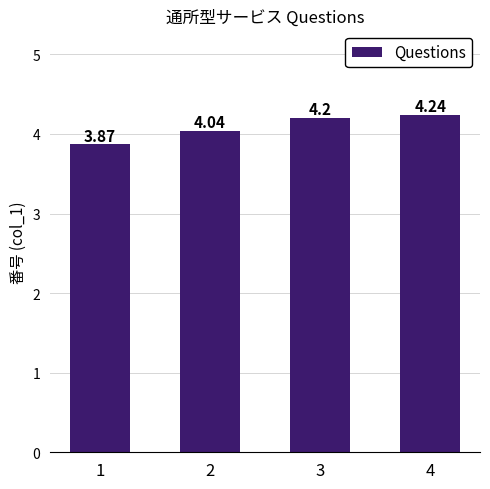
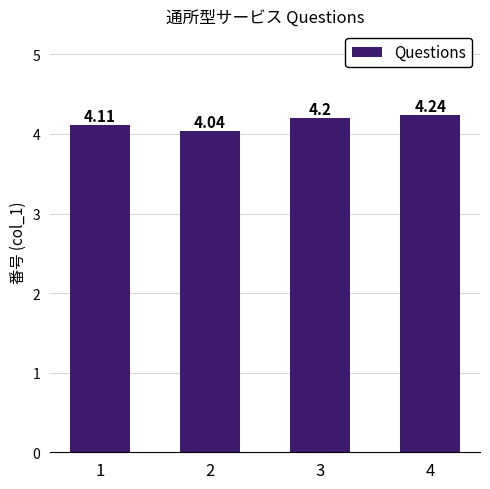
  {
-   "1": 3.87,
+   "1": 4.11,
    "2": 4.04,
    "3": 4.2,
    "4": 4.24
  }
